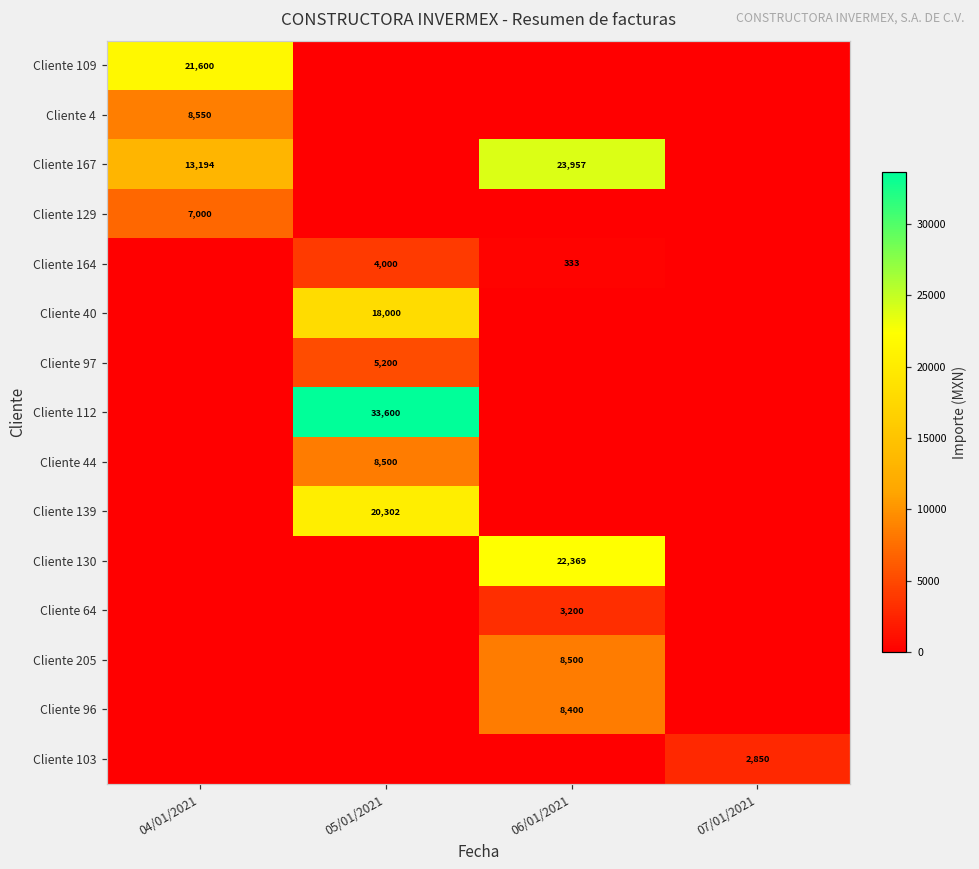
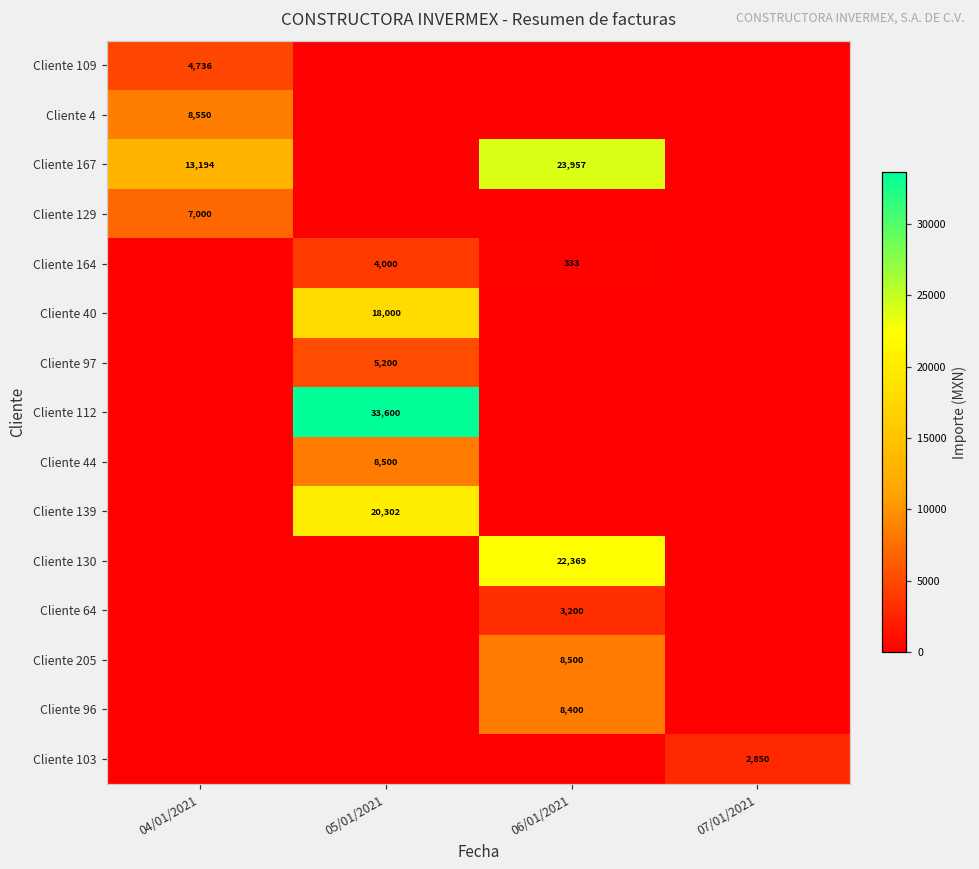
  {
    "Cliente 109": {
-     "04/01/2021": "21,600"
+     "04/01/2021": "4,736"
    },
    "Cliente 4": {
      "04/01/2021": "8,550"
    },
    "Cliente 167": {
      "04/01/2021": "13,194",
      "06/01/2021": "23,957"
    },
    "Cliente 129": {
      "04/01/2021": "7,000"
    },
    "Cliente 164": {
      "05/01/2021": "4,000",
      "06/01/2021": "333"
    },
    "Cliente 40": {
      "05/01/2021": "18,000"
    },
    "Cliente 97": {
      "05/01/2021": "5,200"
    },
    "Cliente 112": {
      "05/01/2021": "33,600"
    },
    "Cliente 44": {
      "05/01/2021": "8,500"
    },
    "Cliente 139": {
      "05/01/2021": "20,302"
    },
    "Cliente 130": {
      "06/01/2021": "22,369"
    },
    "Cliente 64": {
      "06/01/2021": "3,200"
    },
    "Cliente 205": {
      "06/01/2021": "8,500"
    },
    "Cliente 96": {
      "06/01/2021": "8,400"
    },
    "Cliente 103": {
      "07/01/2021": "2,850"
    }
  }
